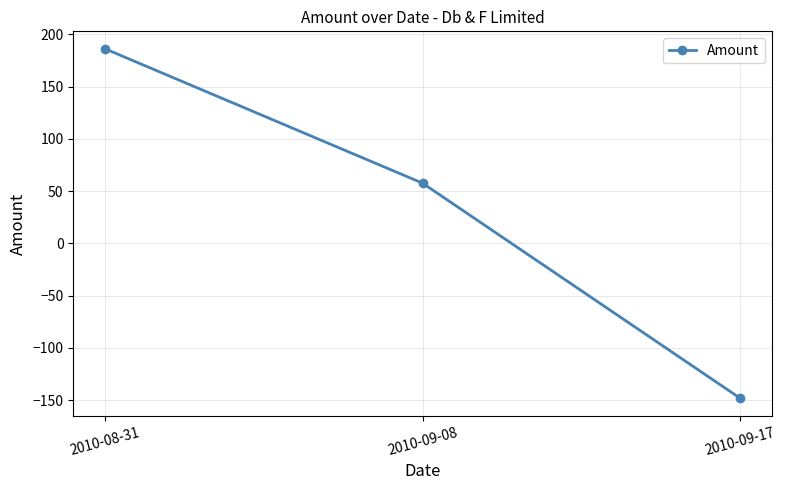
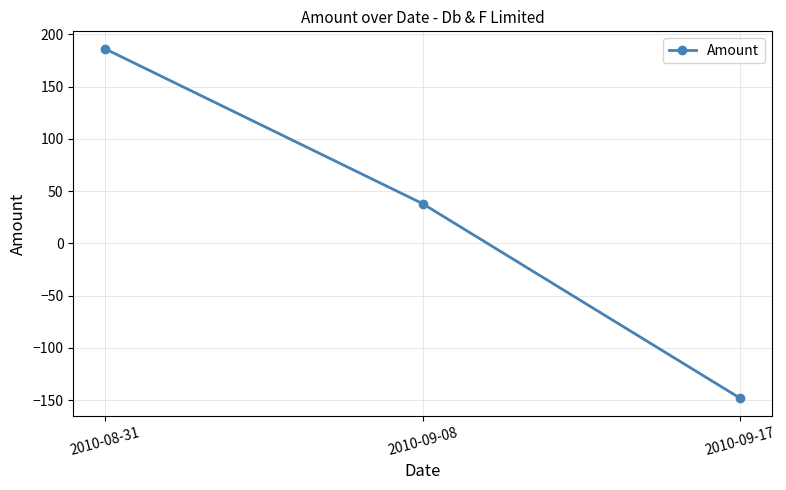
  {
    "2010-08-31": 186,
-   "2010-09-08": 58,
+   "2010-09-08": 38,
    "2010-09-17": -148
  }
